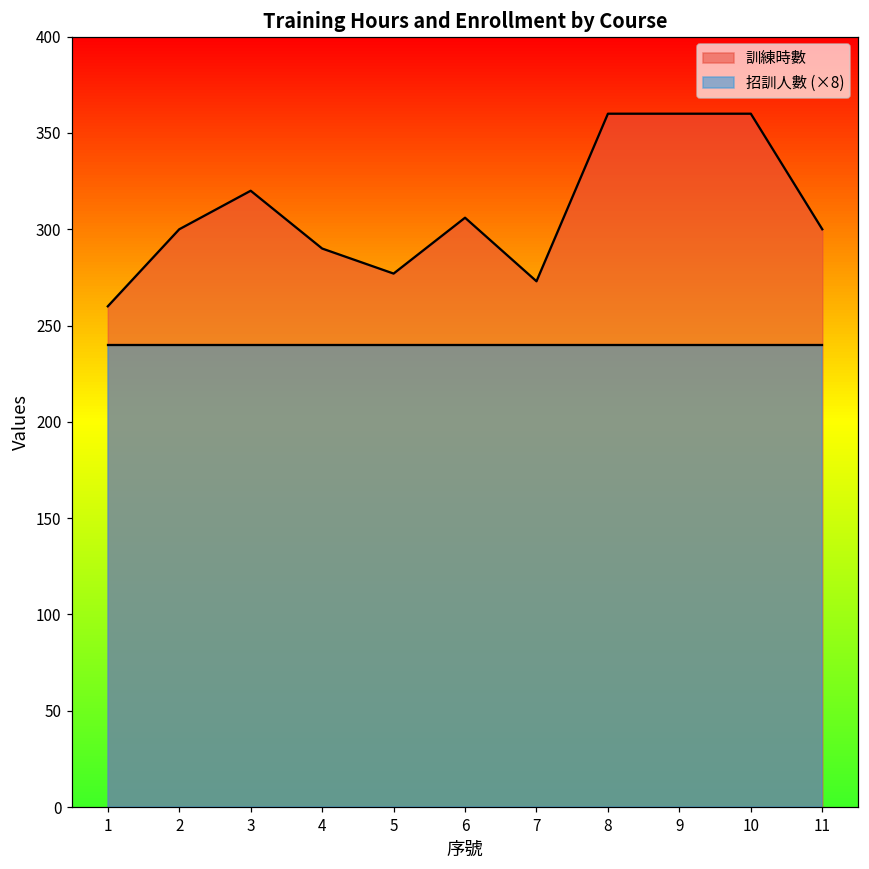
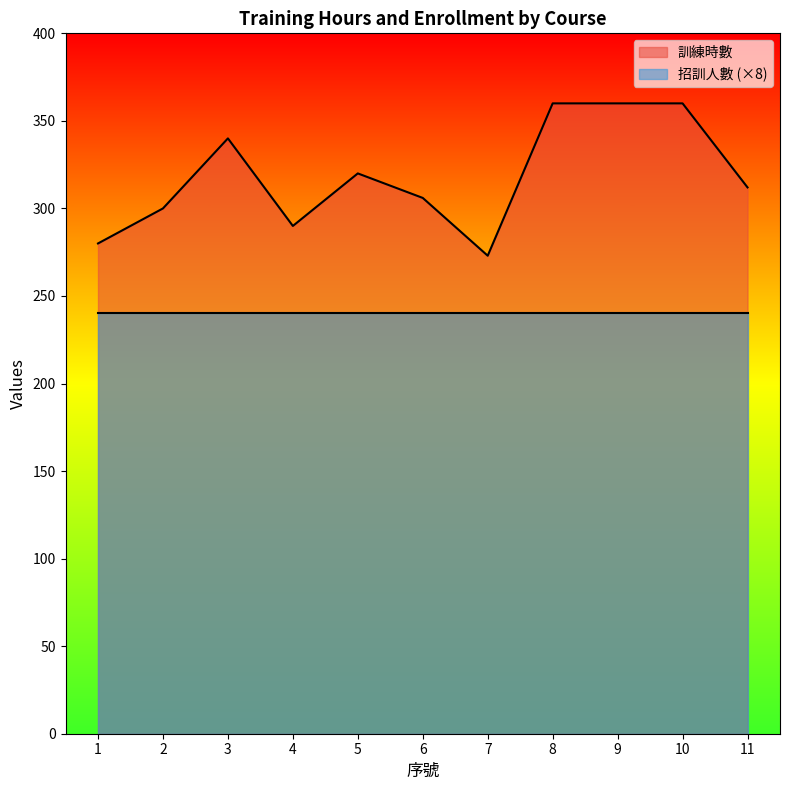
  {
    "訓練時數": {
-     "1": 260,
+     "1": 280,
      "2": 300,
-     "3": 320,
+     "3": 340,
      "4": 290,
-     "5": 277,
+     "5": 320,
      "6": 306,
      "7": 273,
      "8": 360,
      "9": 360,
      "10": 360,
-     "11": 300
+     "11": 312
    },
    "招訓人數 (×8)": {
      "1": 240,
      "2": 240,
      "3": 240,
      "4": 240,
      "5": 240,
      "6": 240,
      "7": 240,
      "8": 240,
      "9": 240,
      "10": 240,
      "11": 240
    }
  }
